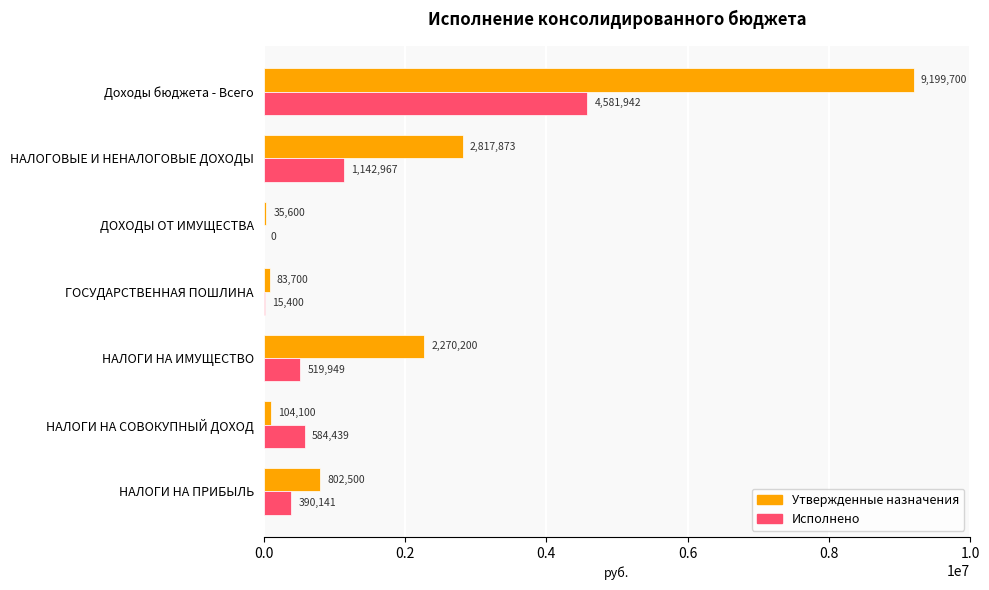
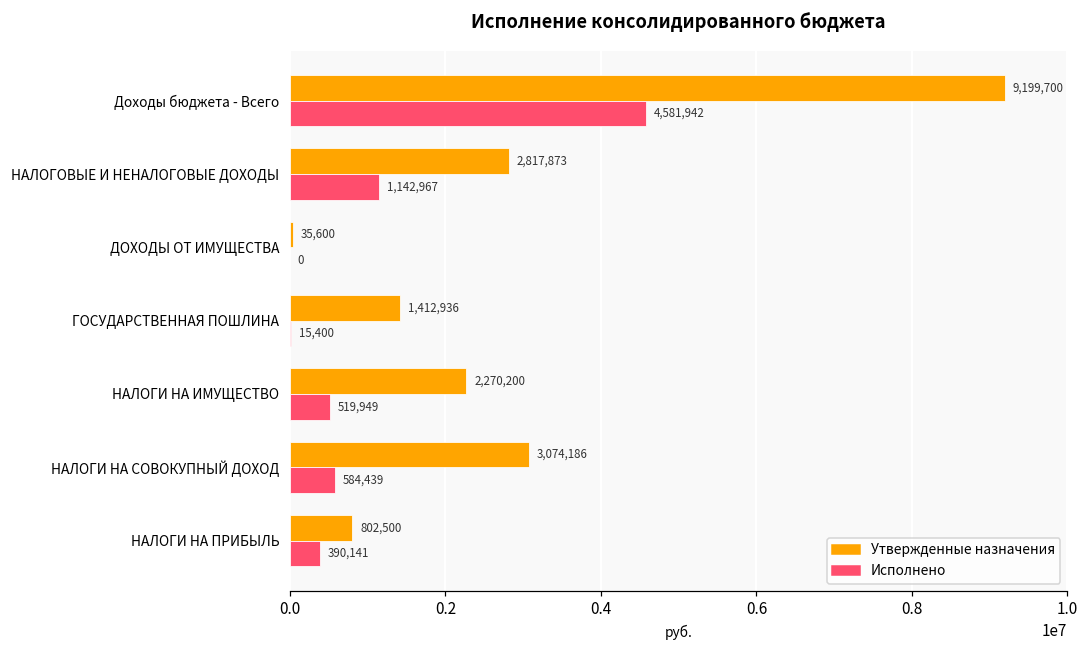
  {
    "Утвержденные назначения": {
      "Доходы бюджета - Всего": "9,199,700",
      "НАЛОГОВЫЕ И НЕНАЛОГОВЫЕ ДОХОДЫ": "2,817,873",
      "ДОХОДЫ ОТ ИМУЩЕСТВА": "35,600",
-     "ГОСУДАРСТВЕННАЯ ПОШЛИНА": "83,700",
+     "ГОСУДАРСТВЕННАЯ ПОШЛИНА": "1,412,936",
      "НАЛОГИ НА ИМУЩЕСТВО": "2,270,200",
-     "НАЛОГИ НА СОВОКУПНЫЙ ДОХОД": "104,100",
+     "НАЛОГИ НА СОВОКУПНЫЙ ДОХОД": "3,074,186",
      "НАЛОГИ НА ПРИБЫЛЬ": "802,500"
    },
    "Исполнено": {
      "Доходы бюджета - Всего": "4,581,942",
      "НАЛОГОВЫЕ И НЕНАЛОГОВЫЕ ДОХОДЫ": "1,142,967",
      "ДОХОДЫ ОТ ИМУЩЕСТВА": "0",
      "ГОСУДАРСТВЕННАЯ ПОШЛИНА": "15,400",
      "НАЛОГИ НА ИМУЩЕСТВО": "519,949",
      "НАЛОГИ НА СОВОКУПНЫЙ ДОХОД": "584,439",
      "НАЛОГИ НА ПРИБЫЛЬ": "390,141"
    }
  }
